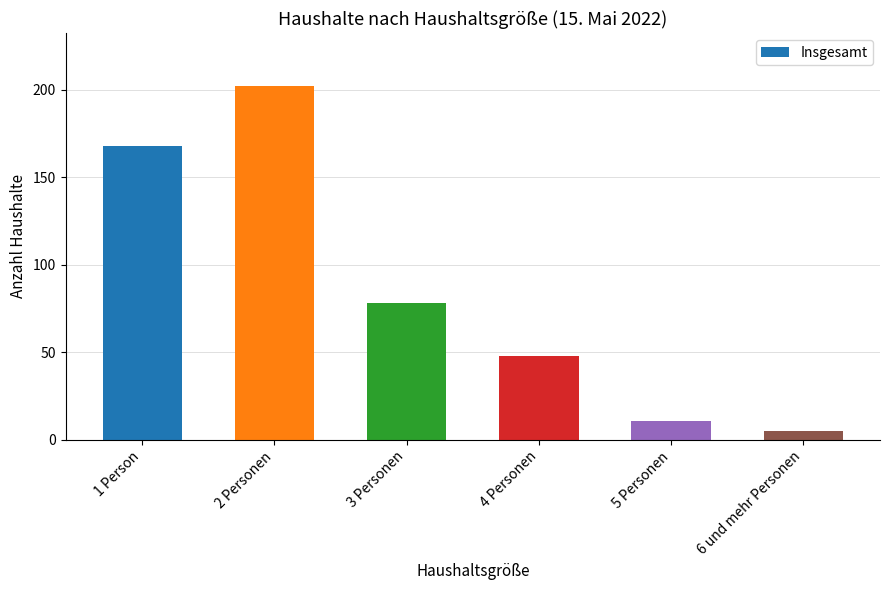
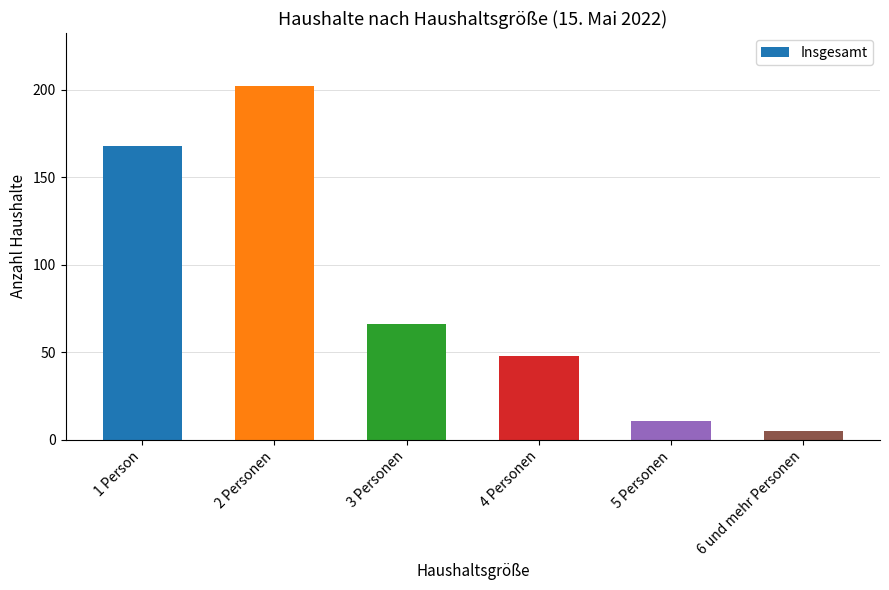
  {
    "1 Person": 168,
    "2 Personen": 202,
-   "3 Personen": 78,
+   "3 Personen": 66,
    "4 Personen": 48,
    "5 Personen": 11,
    "6 und mehr Personen": 5
  }
